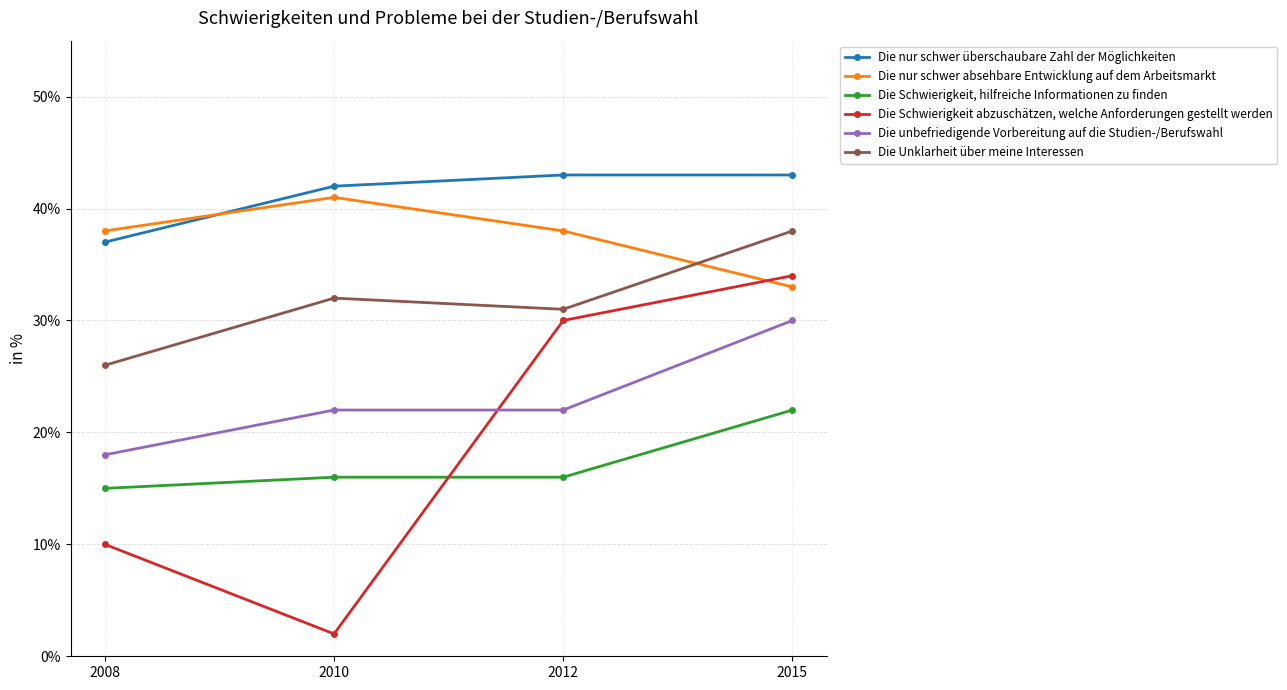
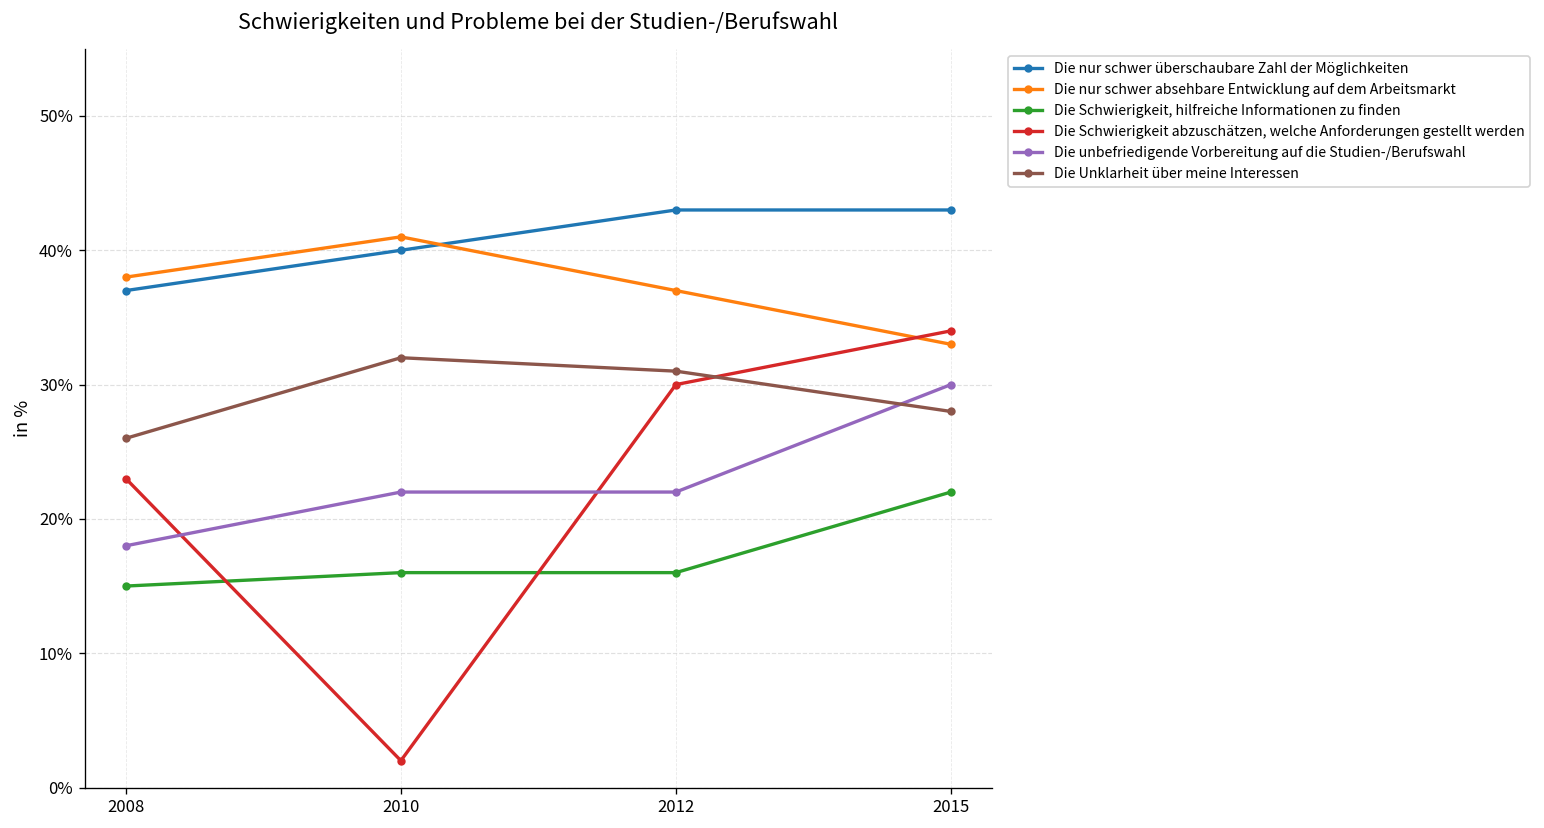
  {
    "Die nur schwer überschaubare Zahl der Möglichkeiten": {
      "2008": "37%",
-     "2010": "42%",
+     "2010": "40%",
      "2012": "43%",
      "2015": "43%"
    },
    "Die nur schwer absehbare Entwicklung auf dem Arbeitsmarkt": {
      "2008": "38%",
      "2010": "41%",
-     "2012": "38%",
+     "2012": "37%",
      "2015": "33%"
    },
    "Die Schwierigkeit, hilfreiche Informationen zu finden": {
      "2008": "15%",
      "2010": "16%",
      "2012": "16%",
      "2015": "22%"
    },
    "Die Schwierigkeit abzuschätzen, welche Anforderungen gestellt werden": {
-     "2008": "10%",
+     "2008": "23%",
      "2010": "2%",
      "2012": "30%",
      "2015": "34%"
    },
    "Die unbefriedigende Vorbereitung auf die Studien-/Berufswahl": {
      "2008": "18%",
      "2010": "22%",
      "2012": "22%",
      "2015": "30%"
    },
    "Die Unklarheit über meine Interessen": {
      "2008": "26%",
      "2010": "32%",
      "2012": "31%",
-     "2015": "38%"
+     "2015": "28%"
    }
  }
